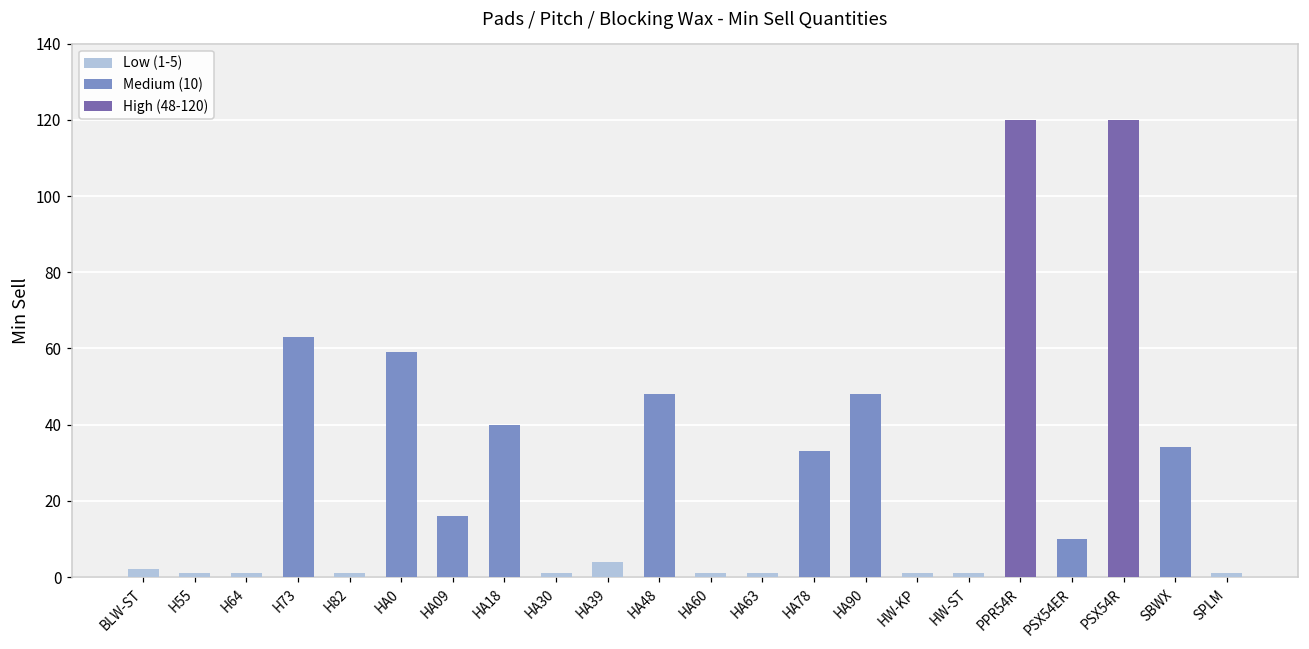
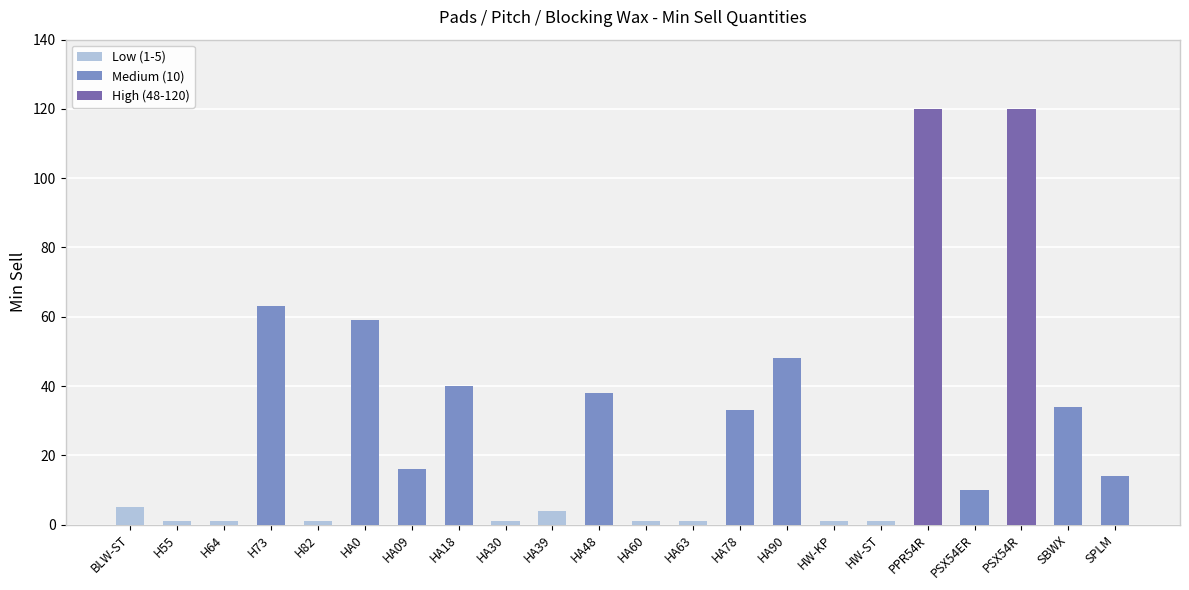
  {
-   "BLW-ST": 2,
+   "BLW-ST": 5,
    "H55": 1,
    "H64": 1,
    "H73": 63,
    "H82": 1,
    "HA0": 59,
    "HA09": 16,
    "HA18": 40,
    "HA30": 1,
    "HA39": 4,
-   "HA48": 48,
+   "HA48": 38,
    "HA60": 1,
    "HA63": 1,
    "HA78": 33,
    "HA90": 48,
    "HW-KP": 1,
    "HW-ST": 1,
    "PPR54R": 120,
    "PSX54ER": 10,
    "PSX54R": 120,
    "SBWX": 34,
-   "SPLM": 1
+   "SPLM": 14
  }
